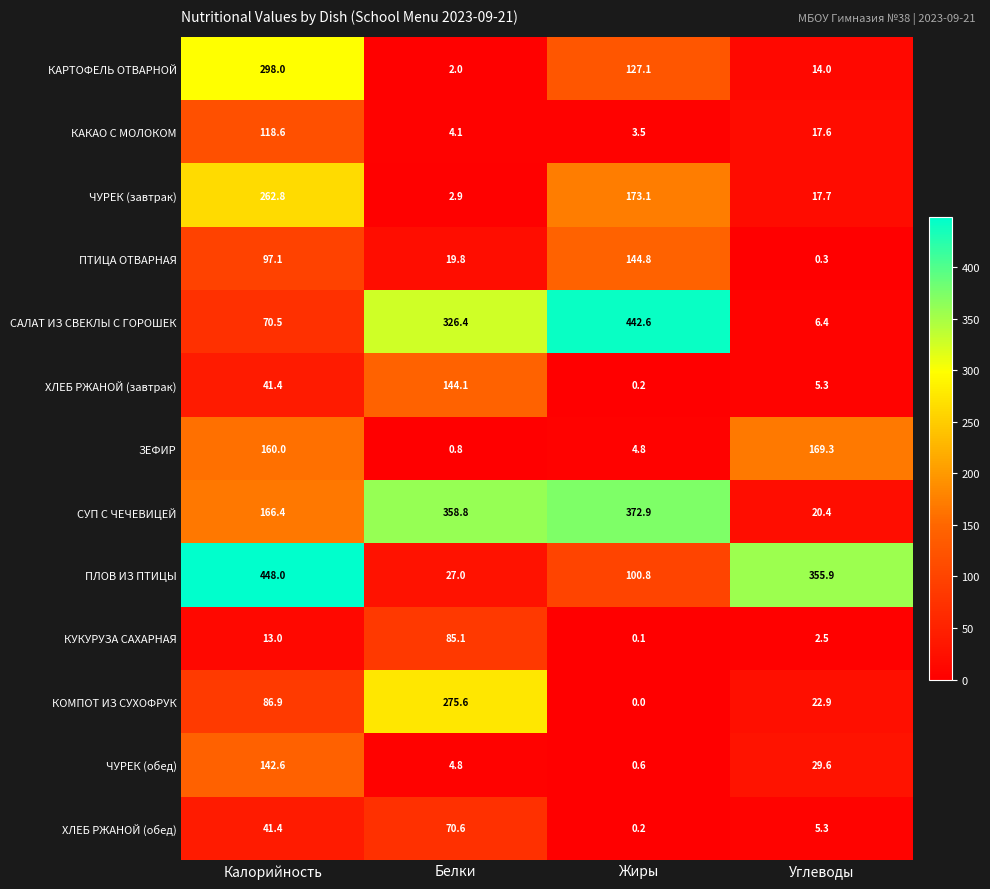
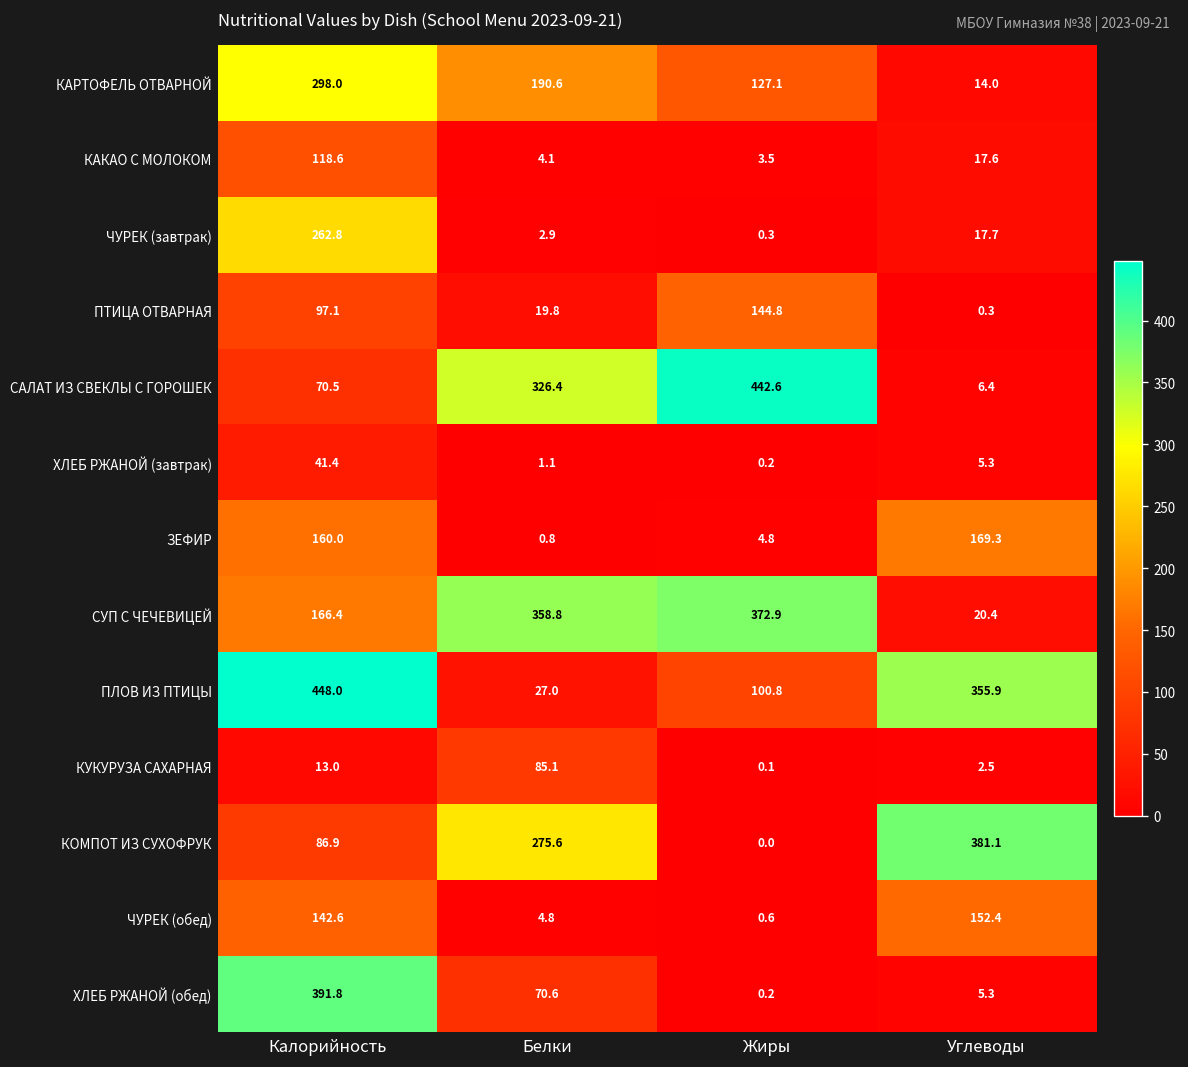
  {
    "КАРТОФЕЛЬ ОТВАРНОЙ": {
      "Калорийность": 298.0,
-     "Белки": 2.0,
+     "Белки": 190.6,
      "Жиры": 127.1,
      "Углеводы": 14.0
    },
    "КАКАО С МОЛОКОМ": {
      "Калорийность": 118.6,
      "Белки": 4.1,
      "Жиры": 3.5,
      "Углеводы": 17.6
    },
    "ЧУРЕК (завтрак)": {
      "Калорийность": 262.8,
      "Белки": 2.9,
-     "Жиры": 173.1,
+     "Жиры": 0.3,
      "Углеводы": 17.7
    },
    "ПТИЦА ОТВАРНАЯ": {
      "Калорийность": 97.1,
      "Белки": 19.8,
      "Жиры": 144.8,
      "Углеводы": 0.3
    },
    "САЛАТ ИЗ СВЕКЛЫ С ГОРОШЕК": {
      "Калорийность": 70.5,
      "Белки": 326.4,
      "Жиры": 442.6,
      "Углеводы": 6.4
    },
    "ХЛЕБ РЖАНОЙ (завтрак)": {
      "Калорийность": 41.4,
-     "Белки": 144.1,
+     "Белки": 1.1,
      "Жиры": 0.2,
      "Углеводы": 5.3
    },
    "ЗЕФИР": {
      "Калорийность": 160.0,
      "Белки": 0.8,
      "Жиры": 4.8,
      "Углеводы": 169.3
    },
    "СУП С ЧЕЧЕВИЦЕЙ": {
      "Калорийность": 166.4,
      "Белки": 358.8,
      "Жиры": 372.9,
      "Углеводы": 20.4
    },
    "ПЛОВ ИЗ ПТИЦЫ": {
      "Калорийность": 448.0,
      "Белки": 27.0,
      "Жиры": 100.8,
      "Углеводы": 355.9
    },
    "КУКУРУЗА САХАРНАЯ": {
      "Калорийность": 13.0,
      "Белки": 85.1,
      "Жиры": 0.1,
      "Углеводы": 2.5
    },
    "КОМПОТ ИЗ СУХОФРУК": {
      "Калорийность": 86.9,
      "Белки": 275.6,
      "Жиры": 0.0,
-     "Углеводы": 22.9
+     "Углеводы": 381.1
    },
    "ЧУРЕК (обед)": {
      "Калорийность": 142.6,
      "Белки": 4.8,
      "Жиры": 0.6,
-     "Углеводы": 29.6
+     "Углеводы": 152.4
    },
    "ХЛЕБ РЖАНОЙ (обед)": {
-     "Калорийность": 41.4,
+     "Калорийность": 391.8,
      "Белки": 70.6,
      "Жиры": 0.2,
      "Углеводы": 5.3
    }
  }
